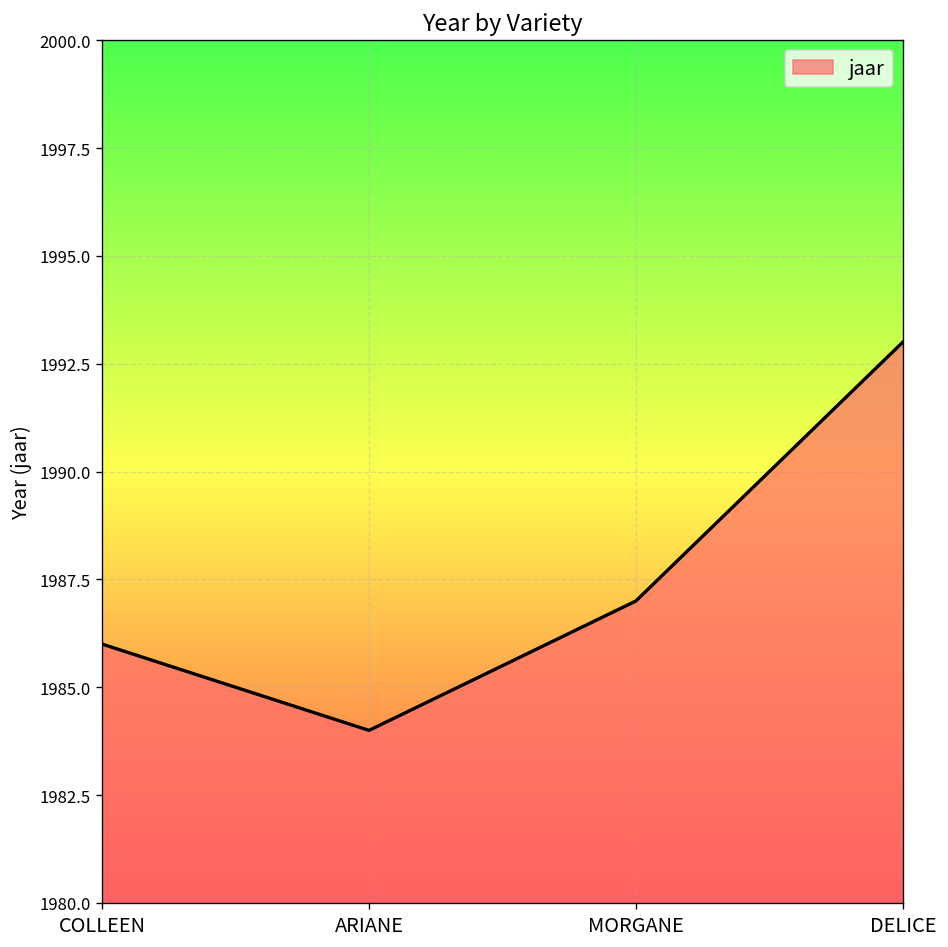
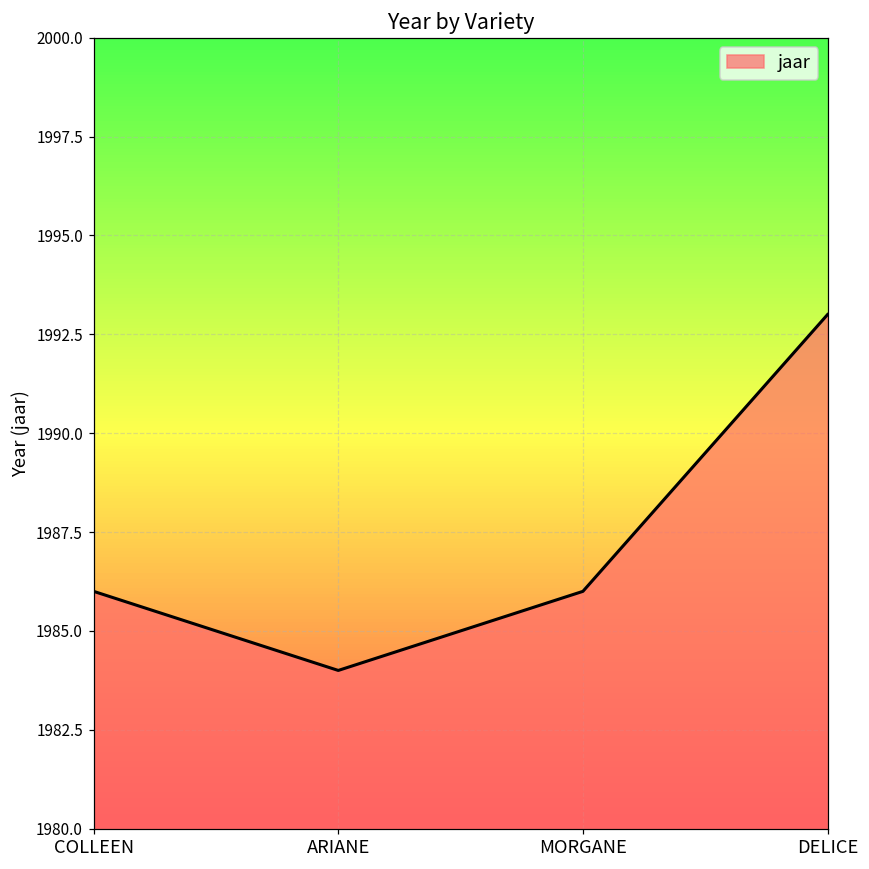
  {
    "COLLEEN": 1986,
    "ARIANE": 1984,
-   "MORGANE": 1987,
+   "MORGANE": 1986,
    "DELICE": 1993
  }
